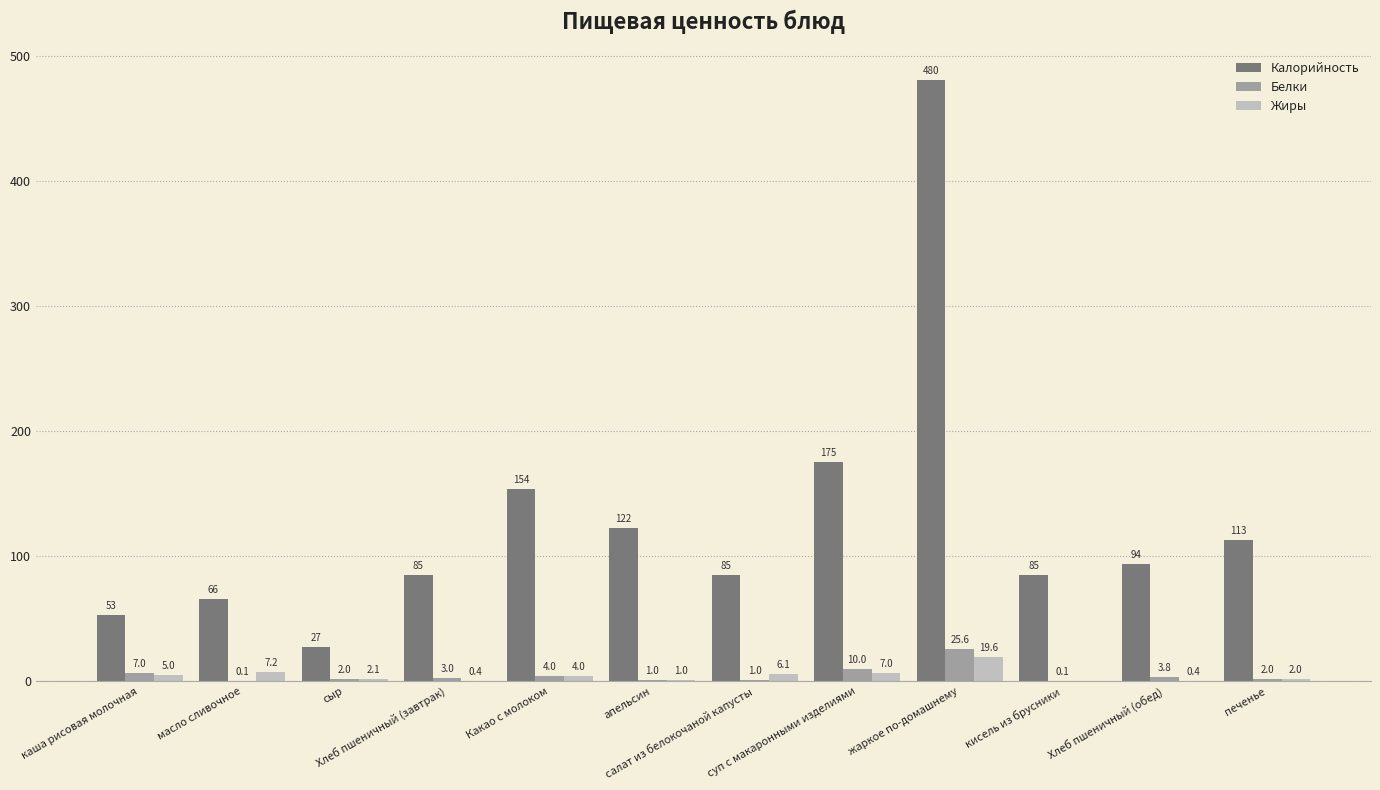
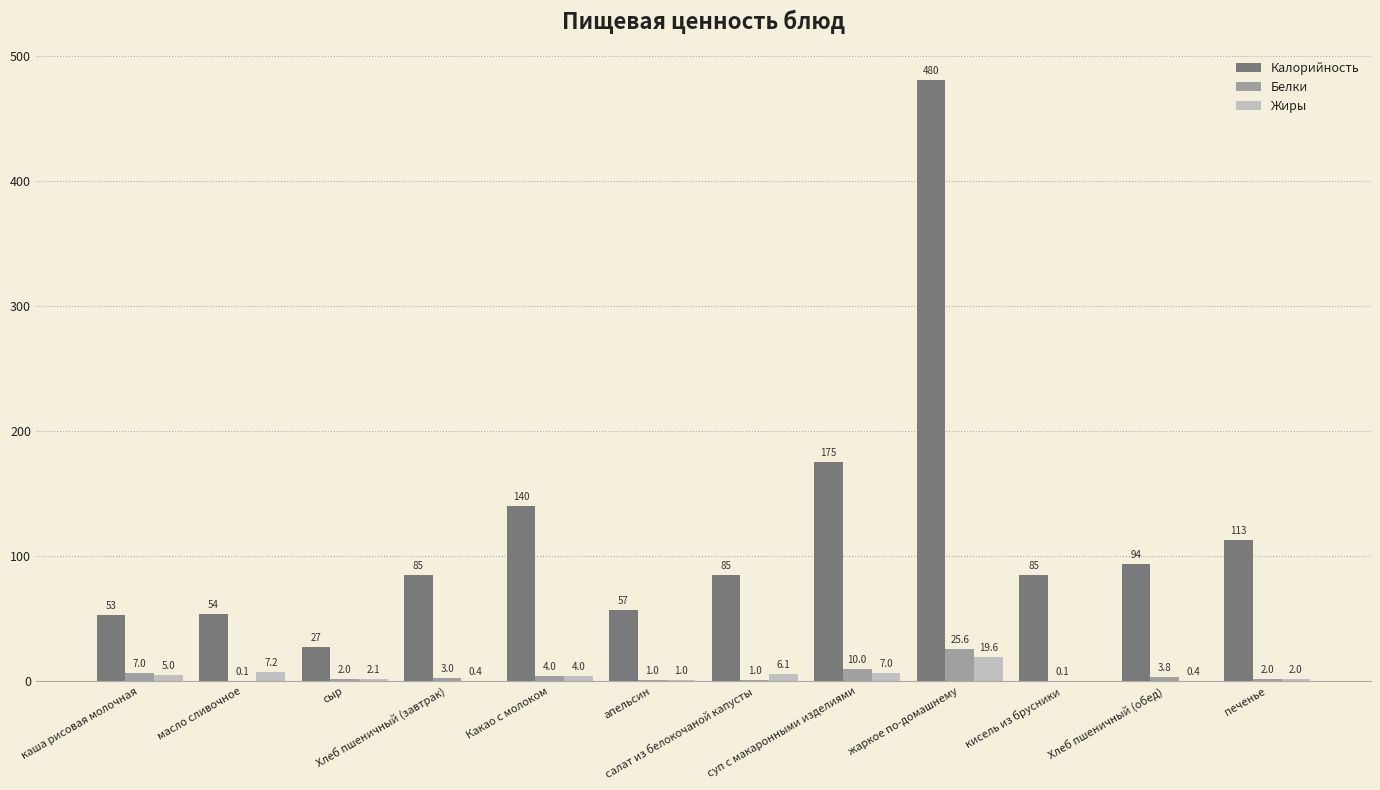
  {
    "Калорийность": {
      "каша рисовая молочная": 53,
-     "масло сливочное": 66,
+     "масло сливочное": 54,
      "сыр": 27,
      "Хлеб пшеничный (завтрак)": 85,
-     "Какао с молоком": 154,
-     "апельсин": 122,
+     "Какао с молоком": 140,
+     "апельсин": 57,
      "салат из белокочаной капусты": 85,
      "суп с макаронными изделиями": 175,
      "жаркое по-домашнему": 480,
      "кисель из брусники": 85,
      "Хлеб пшеничный (обед)": 94,
      "печенье": 113
    }
  }
